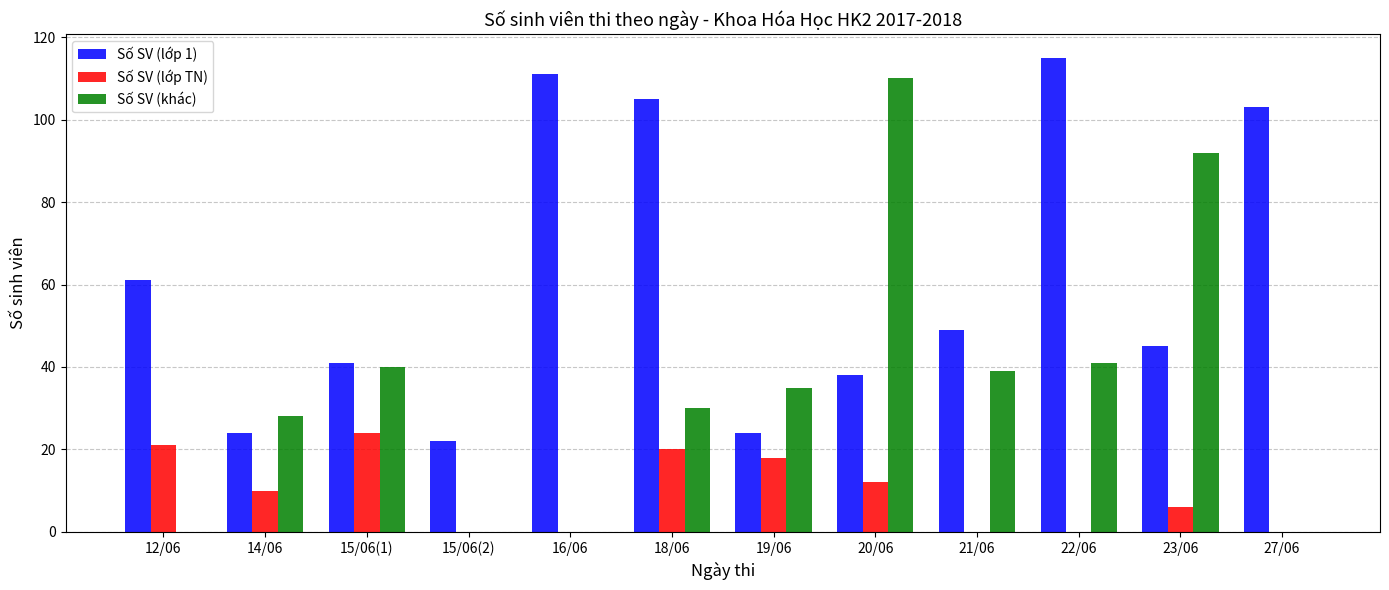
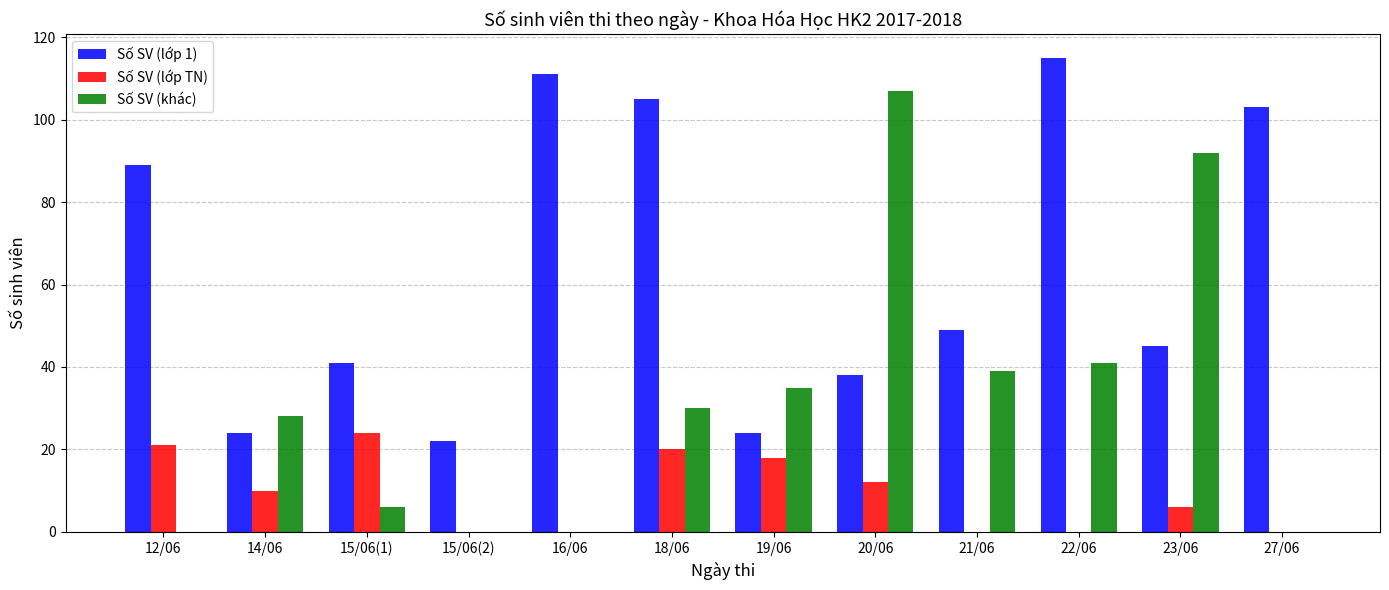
  {
    "Số SV (lớp 1)": {
-     "12/06": 61,
+     "12/06": 89,
      "14/06": 24,
      "15/06(1)": 41,
      "15/06(2)": 22,
      "16/06": 111,
      "18/06": 105,
      "19/06": 24,
      "20/06": 38,
      "21/06": 49,
      "22/06": 115,
      "23/06": 45,
      "27/06": 103
    },
    "Số SV (lớp TN)": {
      "12/06": 21,
      "14/06": 10,
      "15/06(1)": 24,
      "15/06(2)": 0,
      "16/06": 0,
      "18/06": 20,
      "19/06": 18,
      "20/06": 12,
      "21/06": 0,
      "22/06": 0,
      "23/06": 6,
      "27/06": 0
    },
    "Số SV (khác)": {
      "12/06": 0,
      "14/06": 28,
-     "15/06(1)": 40,
+     "15/06(1)": 6,
      "15/06(2)": 0,
      "16/06": 0,
      "18/06": 30,
      "19/06": 35,
-     "20/06": 110,
+     "20/06": 107,
      "21/06": 39,
      "22/06": 41,
      "23/06": 92,
      "27/06": 0
    }
  }
